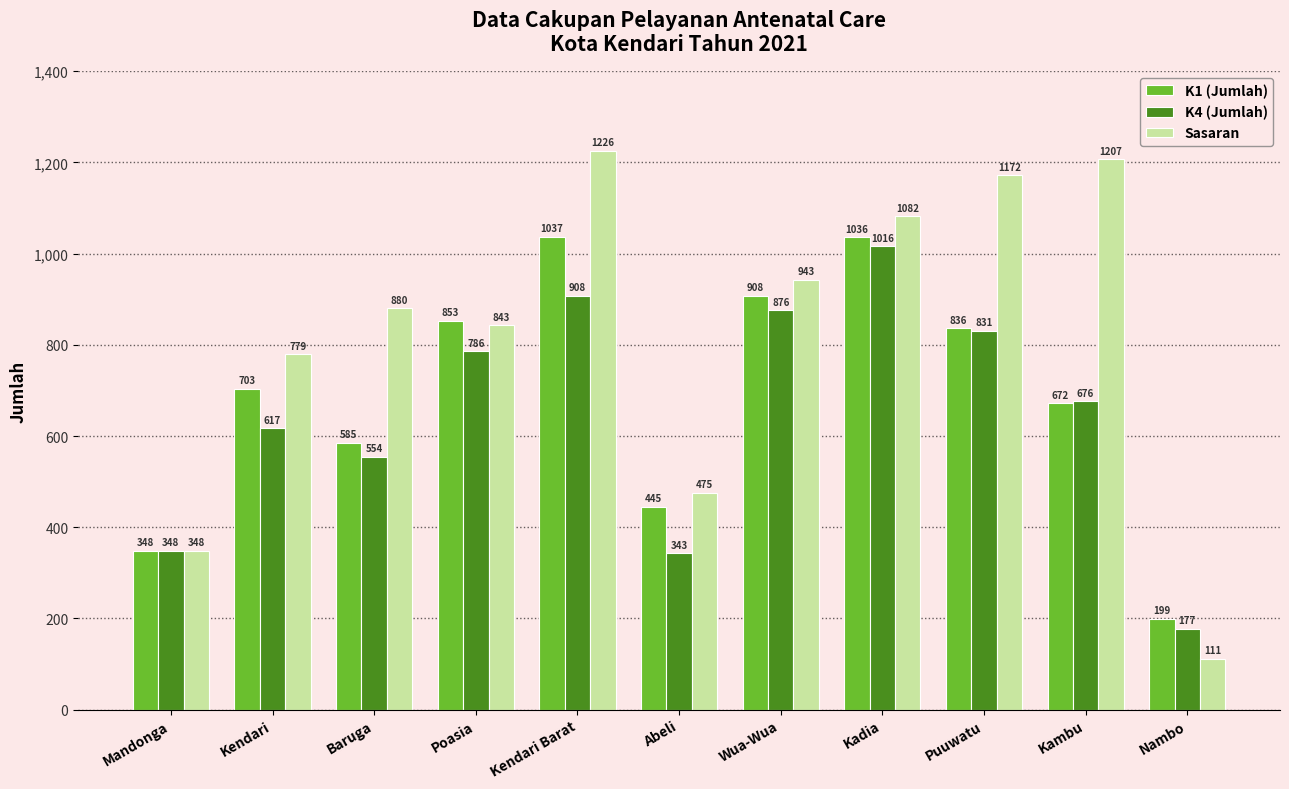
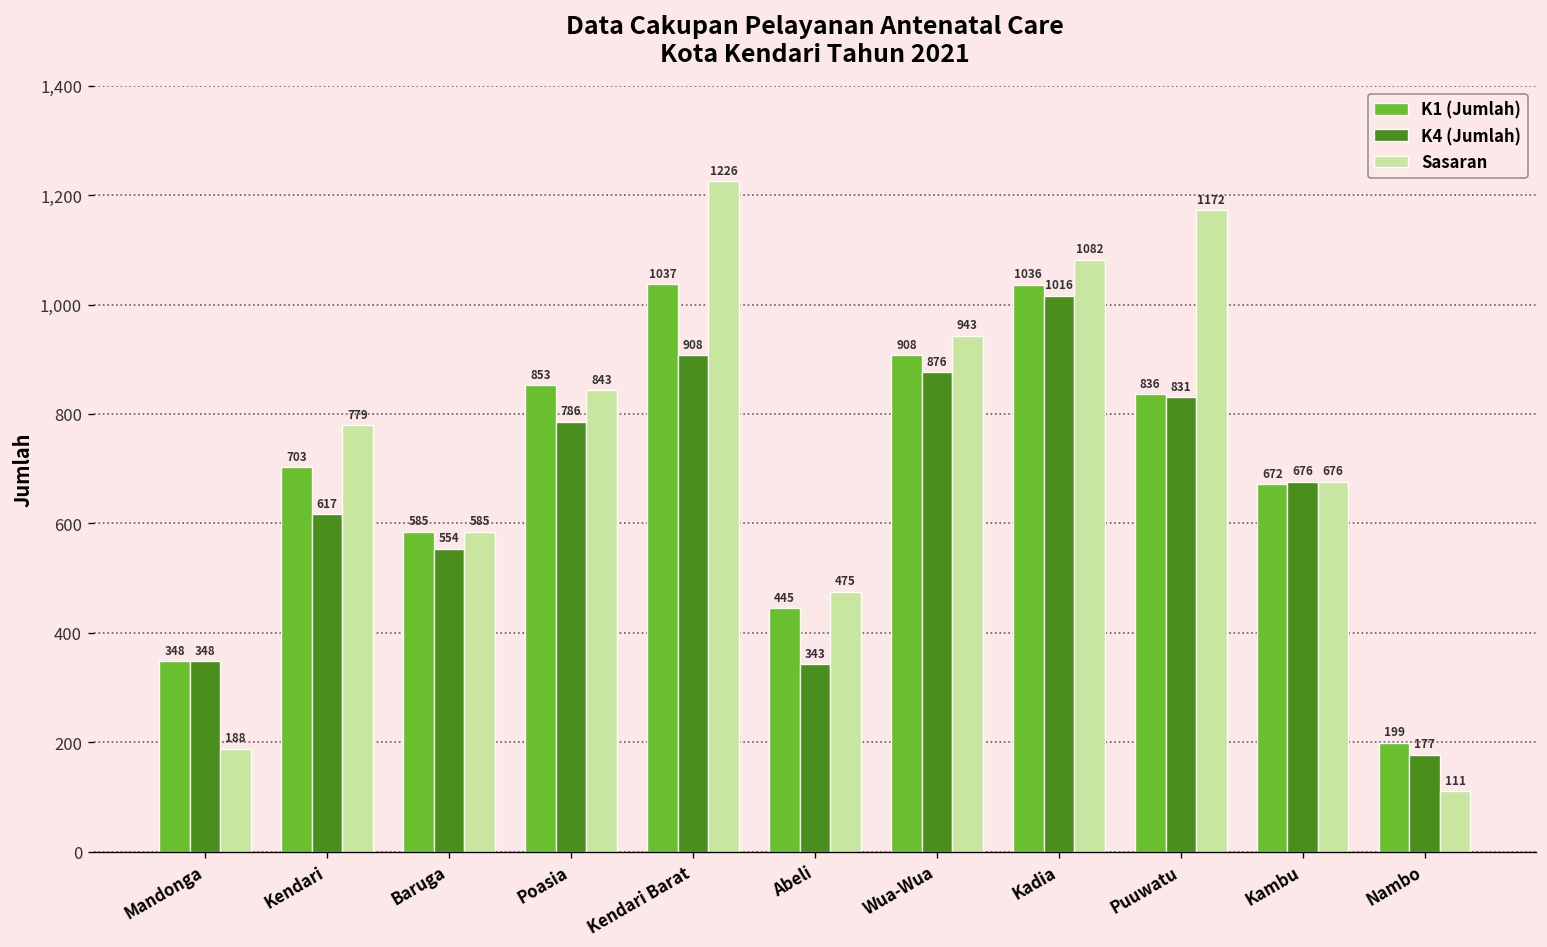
  {
    "Sasaran": {
-     "Mandonga": 348,
+     "Mandonga": 188,
      "Kendari": 779,
-     "Baruga": 880,
+     "Baruga": 585,
      "Poasia": 843,
      "Kendari Barat": 1226,
      "Abeli": 475,
      "Wua-Wua": 943,
      "Kadia": 1082,
      "Puuwatu": 1172,
-     "Kambu": 1207,
+     "Kambu": 676,
      "Nambo": 111
    }
  }
